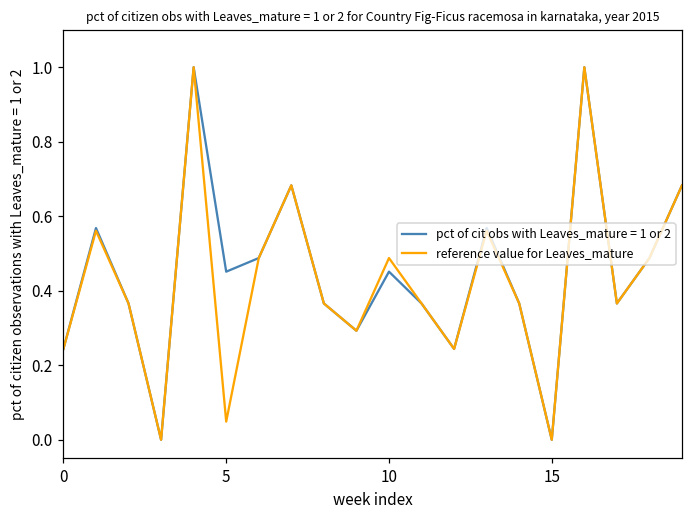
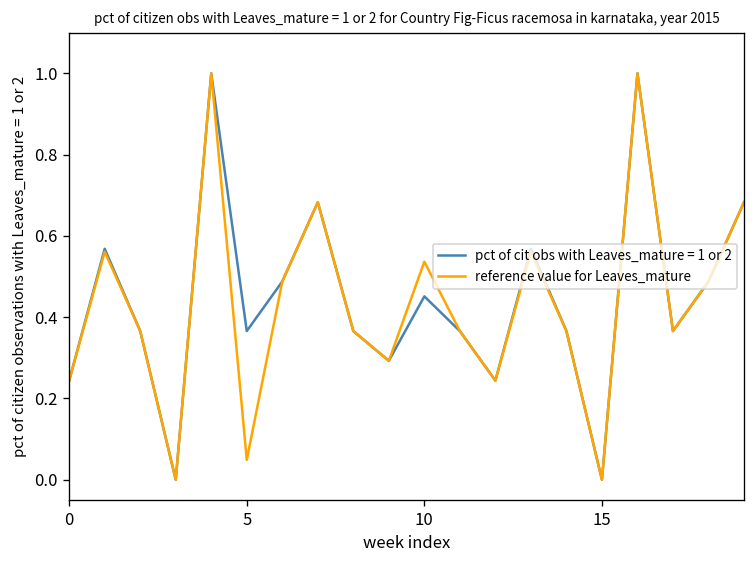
  {
    "pct of cit obs with Leaves_mature = 1 or 2": {
-     "5": 0.45,
+     "5": 0.37,
      "10": 0.45
    },
    "reference value for Leaves_mature": {
      "5": 0.05,
-     "10": 0.49
+     "10": 0.54
    }
  }
